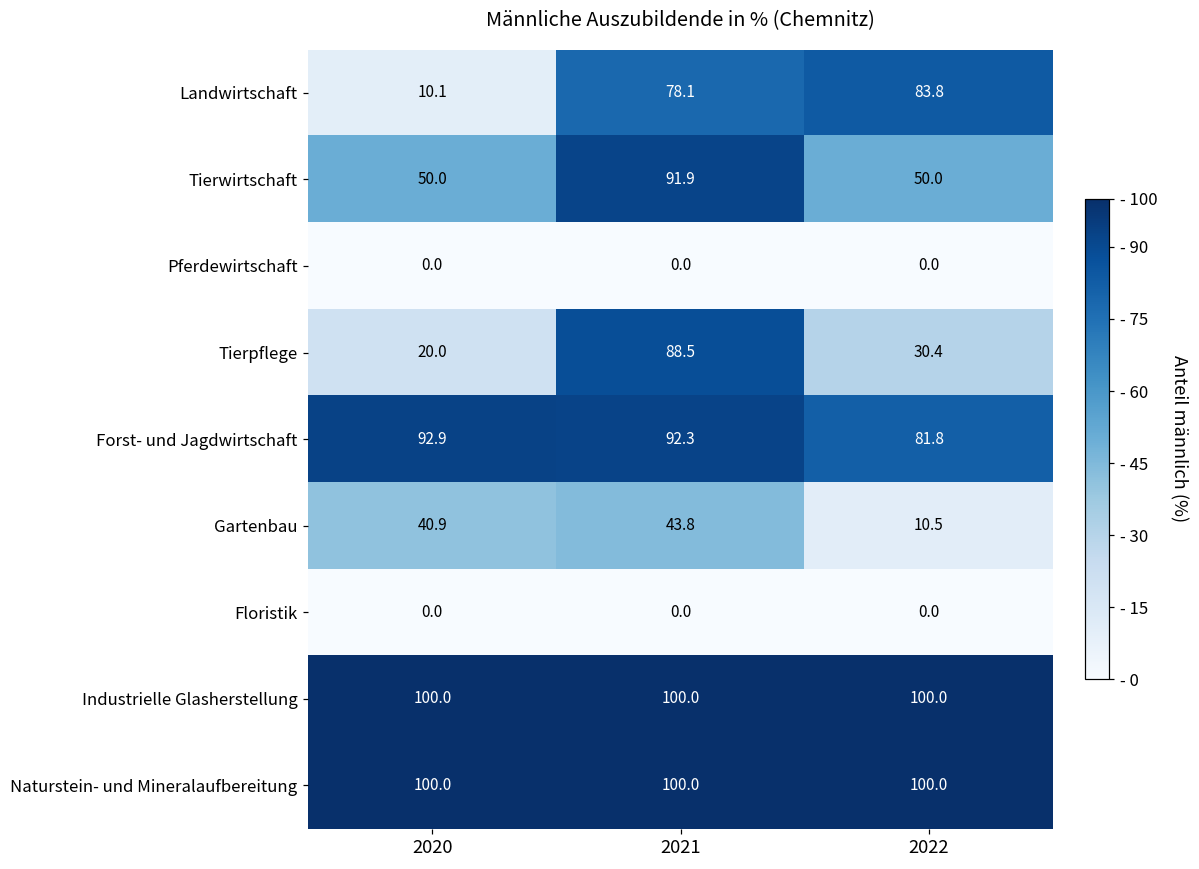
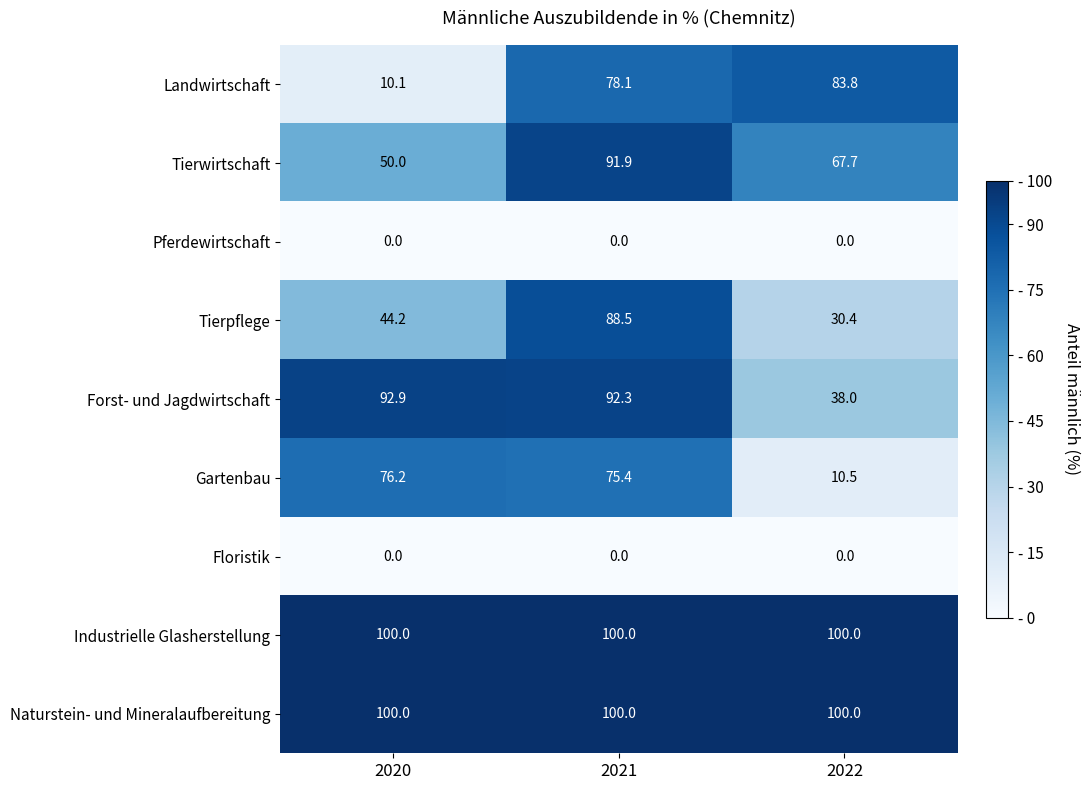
  {
    "Landwirtschaft": {
      "2020": 10.1,
      "2021": 78.1,
      "2022": 83.8
    },
    "Tierwirtschaft": {
      "2020": 50.0,
      "2021": 91.9,
-     "2022": 50.0
+     "2022": 67.7
    },
    "Pferdewirtschaft": {
      "2020": 0.0,
      "2021": 0.0,
      "2022": 0.0
    },
    "Tierpflege": {
-     "2020": 20.0,
+     "2020": 44.2,
      "2021": 88.5,
      "2022": 30.4
    },
    "Forst- und Jagdwirtschaft": {
      "2020": 92.9,
      "2021": 92.3,
-     "2022": 81.8
+     "2022": 38.0
    },
    "Gartenbau": {
-     "2020": 40.9,
-     "2021": 43.8,
+     "2020": 76.2,
+     "2021": 75.4,
      "2022": 10.5
    },
    "Floristik": {
      "2020": 0.0,
      "2021": 0.0,
      "2022": 0.0
    },
    "Industrielle Glasherstellung": {
      "2020": 100.0,
      "2021": 100.0,
      "2022": 100.0
    },
    "Naturstein- und Mineralaufbereitung": {
      "2020": 100.0,
      "2021": 100.0,
      "2022": 100.0
    }
  }
